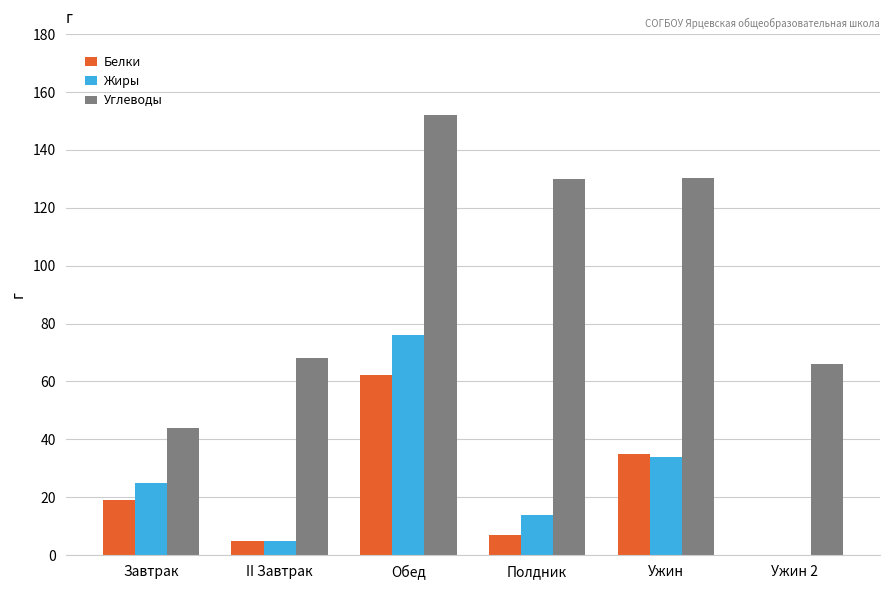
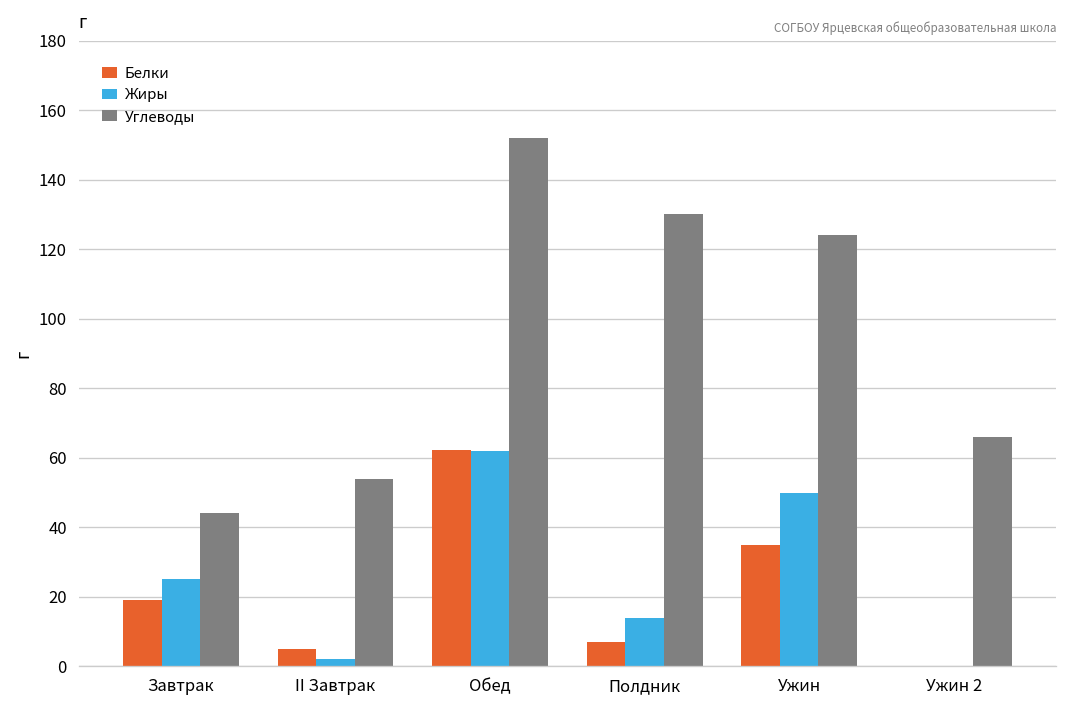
  {
    "Белки": {
      "Завтрак": 19,
      "II Завтрак": 5,
      "Обед": 62,
      "Полдник": 7,
      "Ужин": 35,
      "Ужин 2": 0
    },
    "Жиры": {
      "Завтрак": 25,
-     "II Завтрак": 5,
-     "Обед": 76,
+     "II Завтрак": 2,
+     "Обед": 62,
      "Полдник": 14,
-     "Ужин": 34,
+     "Ужин": 50,
      "Ужин 2": 0
    },
    "Углеводы": {
      "Завтрак": 44,
-     "II Завтрак": 68,
+     "II Завтрак": 54,
      "Обед": 152,
      "Полдник": 130,
-     "Ужин": 130,
+     "Ужин": 124,
      "Ужин 2": 66
    }
  }
